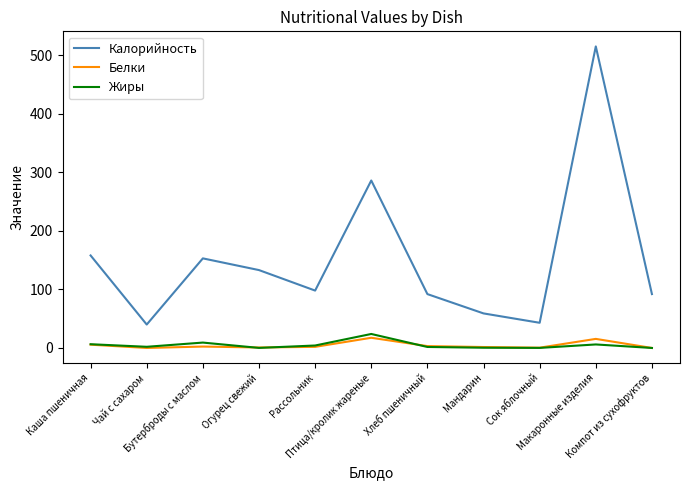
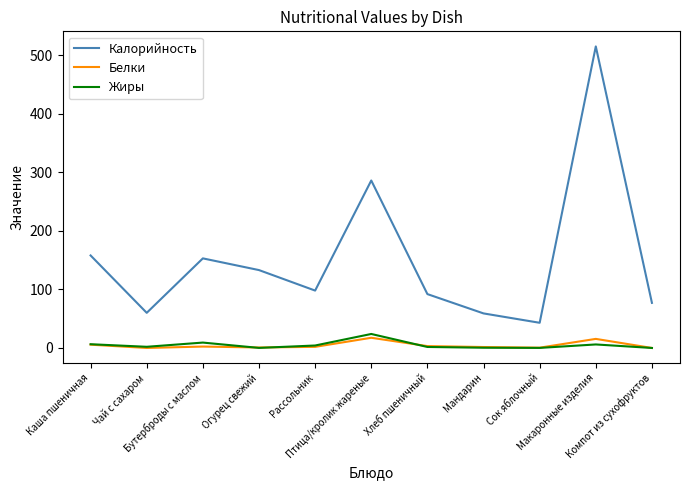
  {
    "Калорийность": {
      "Каша пшеничная": 160,
-     "Чай с сахаром": 40,
+     "Чай с сахаром": 60,
      "Бутерброды с маслом": 150,
      "Огурец свежий": 130,
      "Рассольник": 100,
      "Птица/кролик жареные": 290,
      "Хлеб пшеничный": 90,
      "Мандарин": 60,
      "Сок яблочный": 40,
      "Макаронные изделия": 520,
-     "Компот из сухофруктов": 90
+     "Компот из сухофруктов": 80
    },
    "Белки": {
      "Бутерброды с маслом": 0,
      "Птица/кролик жареные": 20,
      "Макаронные изделия": 20
    },
    "Жиры": {
      "Бутерброды с маслом": 10,
      "Птица/кролик жареные": 20,
      "Макаронные изделия": 10
    }
  }
